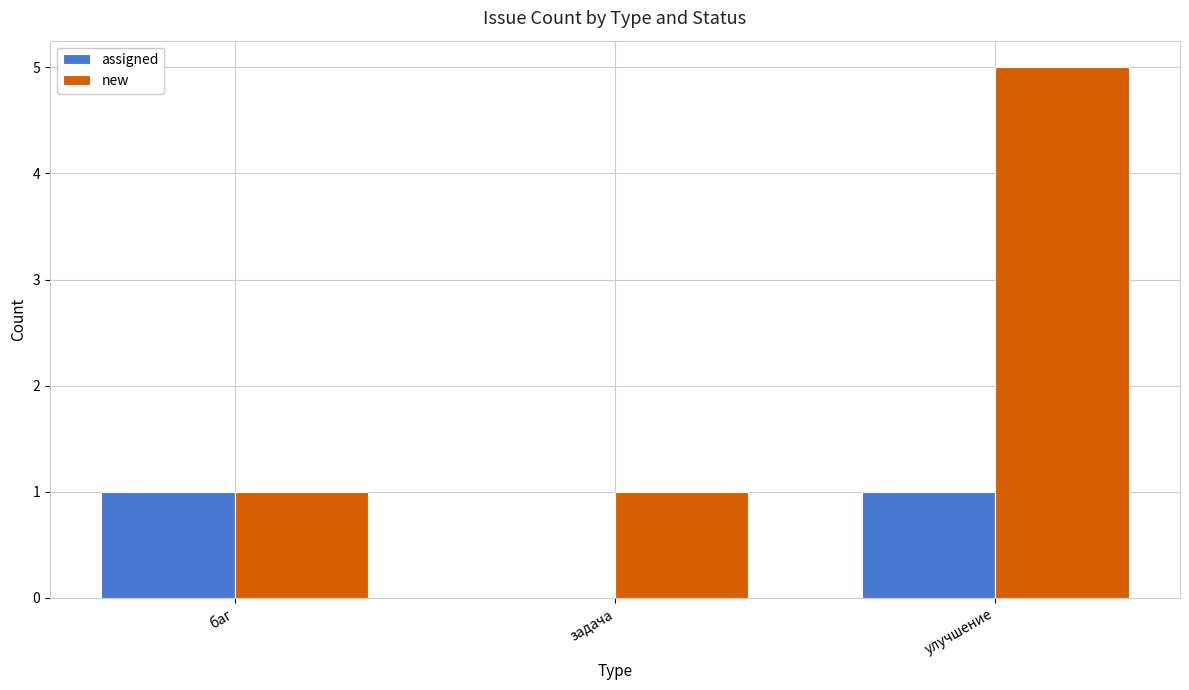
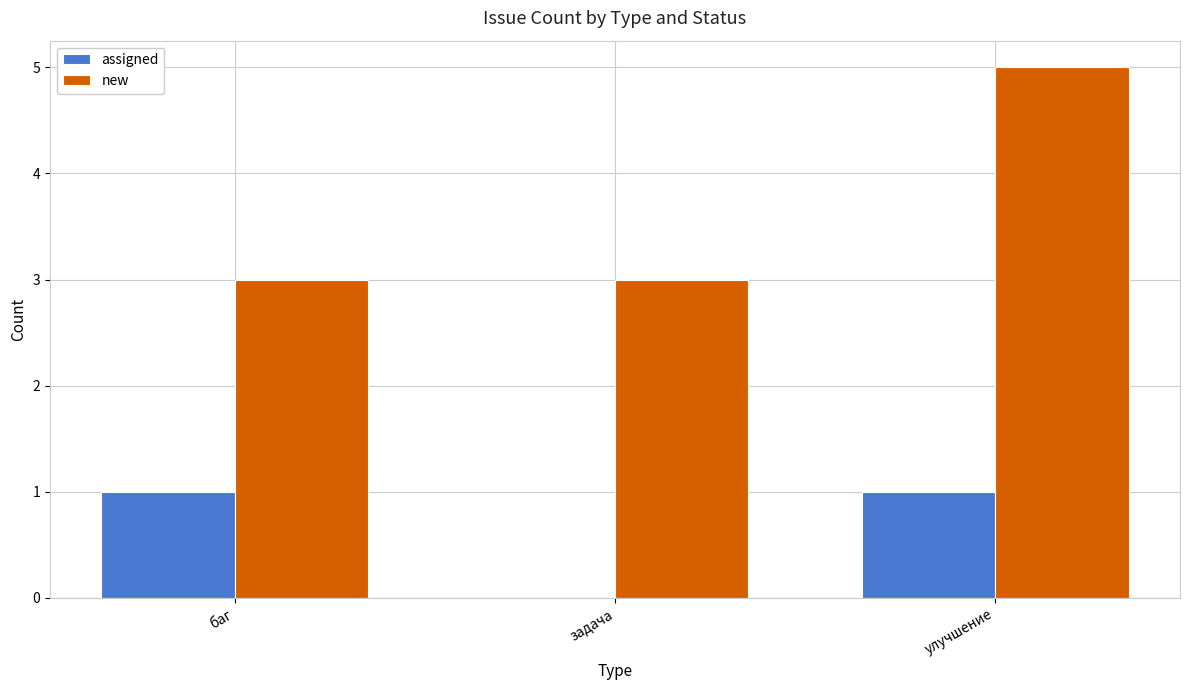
  {
    "assigned": {
      "баг": 1,
      "задача": 0,
      "улучшение": 1
    },
    "new": {
-     "баг": 1,
-     "задача": 1,
+     "баг": 3,
+     "задача": 3,
      "улучшение": 5
    }
  }
